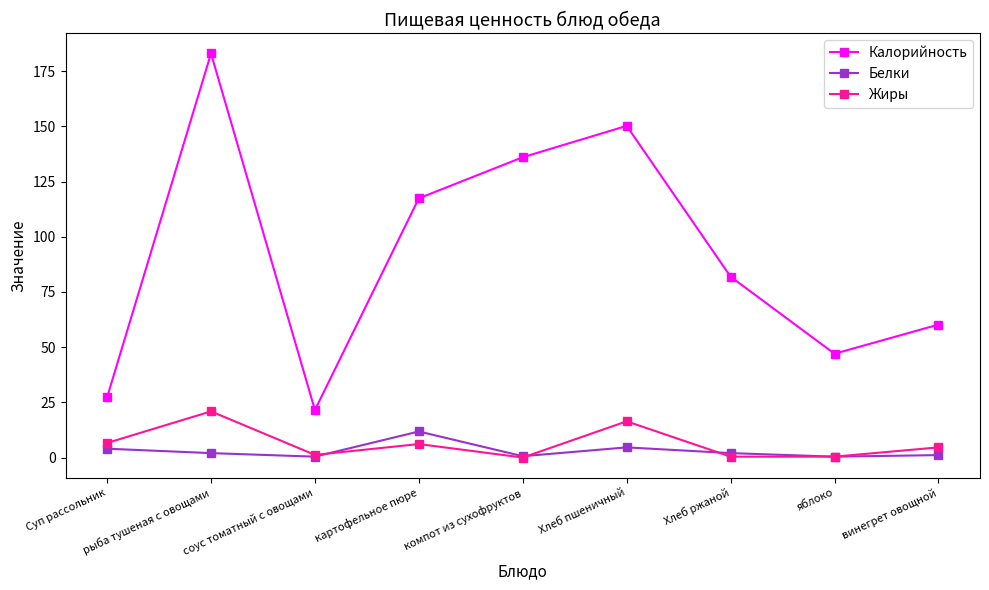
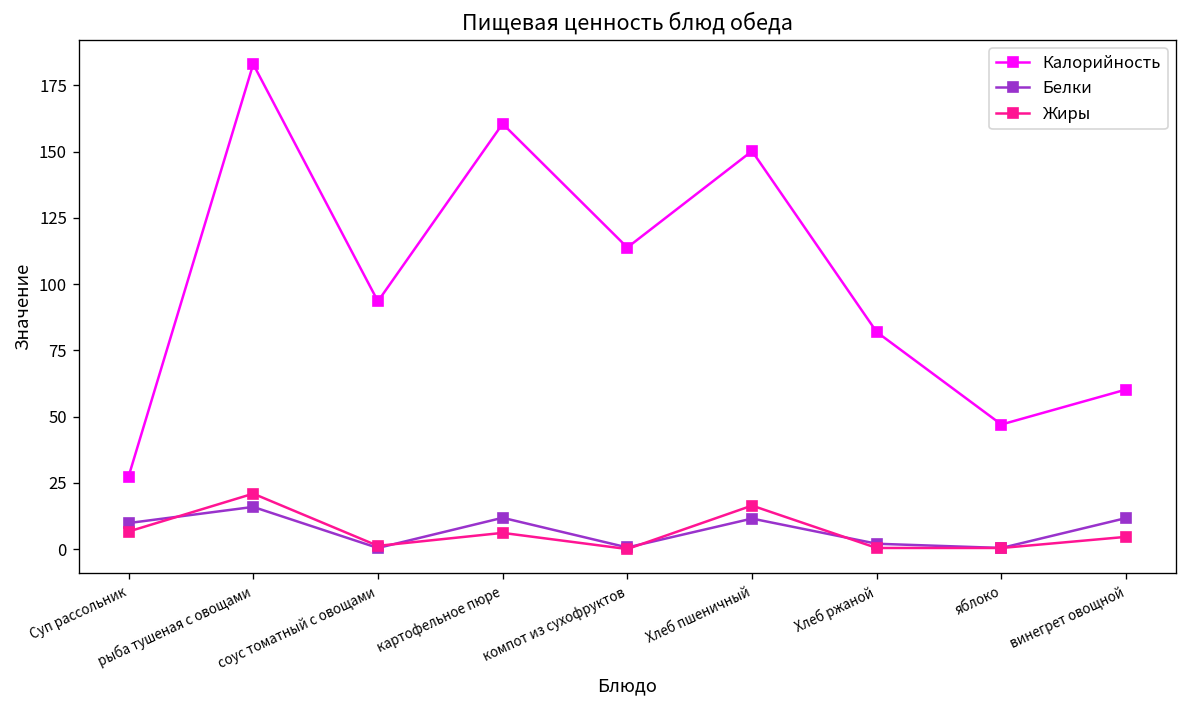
  {
    "Калорийность": {
      "Суп рассольник": 27,
      "рыба тушеная с овощами": 183,
-     "соус томатный с овощами": 22,
-     "картофельное пюре": 117,
-     "компот из сухофруктов": 136,
+     "соус томатный с овощами": 94,
+     "картофельное пюре": 161,
+     "компот из сухофруктов": 114,
      "Хлеб пшеничный": 150,
      "Хлеб ржаной": 82,
      "яблоко": 47,
      "винегрет овощной": 60
    },
    "Белки": {
-     "Суп рассольник": 4,
-     "рыба тушеная с овощами": 2,
+     "Суп рассольник": 10,
+     "рыба тушеная с овощами": 16,
      "картофельное пюре": 12,
-     "Хлеб пшеничный": 5,
+     "Хлеб пшеничный": 12,
      "Хлеб ржаной": 2,
-     "винегрет овощной": 1
+     "винегрет овощной": 12
    },
    "Жиры": {
      "Суп рассольник": 7,
      "рыба тушеная с овощами": 21,
      "картофельное пюре": 6,
      "Хлеб пшеничный": 16,
      "Хлеб ржаной": 0,
      "винегрет овощной": 5
    }
  }
